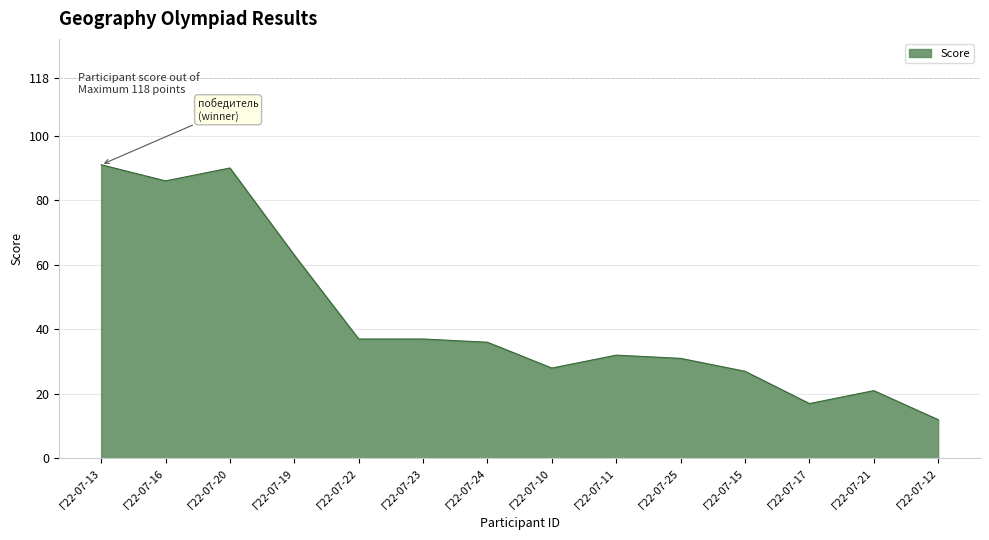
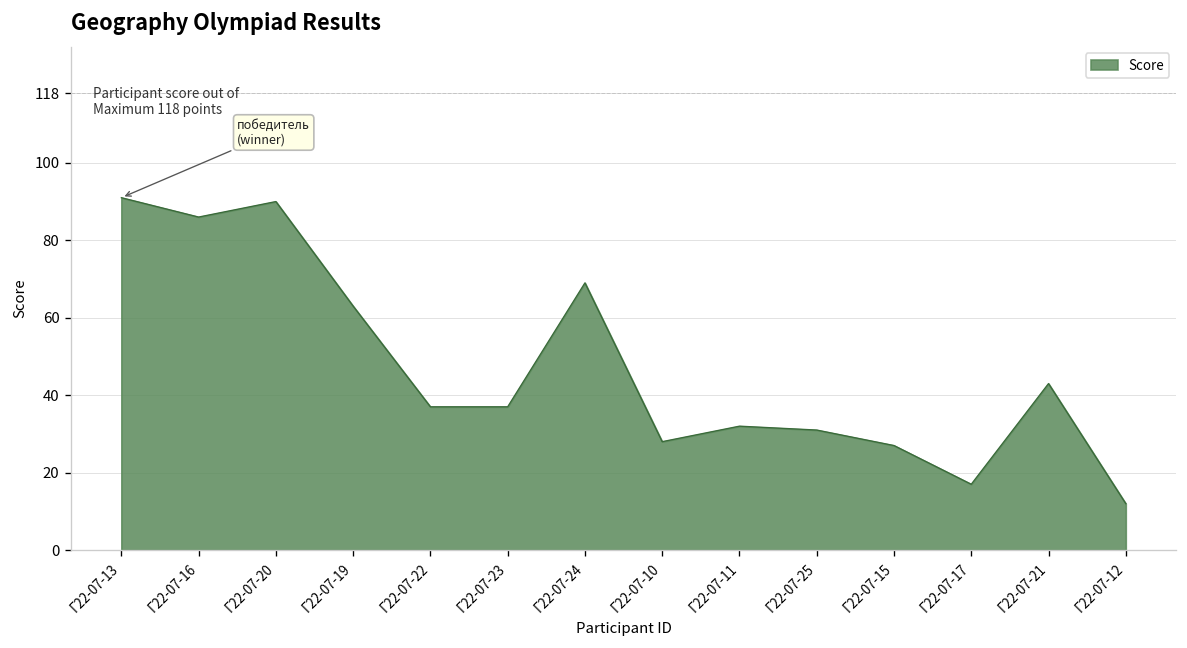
  {
    "Г22-07-13": 91,
    "Г22-07-16": 86,
    "Г22-07-20": 90,
    "Г22-07-19": 63,
    "Г22-07-22": 37,
    "Г22-07-23": 37,
-   "Г22-07-24": 36,
+   "Г22-07-24": 69,
    "Г22-07-10": 28,
    "Г22-07-11": 32,
    "Г22-07-25": 31,
    "Г22-07-15": 27,
    "Г22-07-17": 17,
-   "Г22-07-21": 21,
+   "Г22-07-21": 43,
    "Г22-07-12": 12
  }
